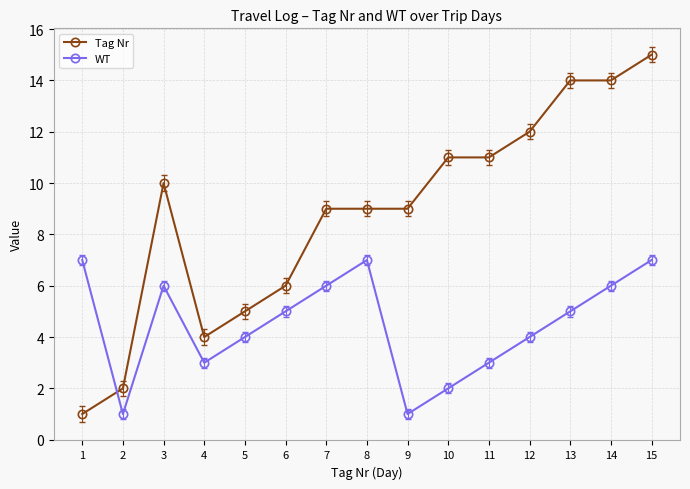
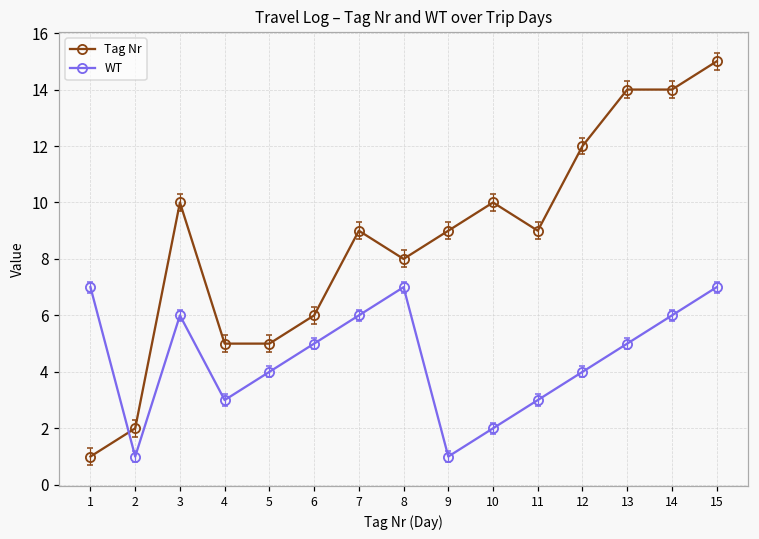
  {
    "Tag Nr": {
      "1": 1,
      "2": 2,
      "3": 10,
-     "4": 4,
+     "4": 5,
      "5": 5,
      "6": 6,
      "7": 9,
-     "8": 9,
+     "8": 8,
      "9": 9,
-     "10": 11,
-     "11": 11,
+     "10": 10,
+     "11": 9,
      "12": 12,
      "13": 14,
      "14": 14,
      "15": 15
    },
    "WT": {
      "1": 7,
      "2": 1,
      "3": 6,
      "4": 3,
      "5": 4,
      "6": 5,
      "7": 6,
      "8": 7,
      "9": 1,
      "10": 2,
      "11": 3,
      "12": 4,
      "13": 5,
      "14": 6,
      "15": 7
    }
  }
